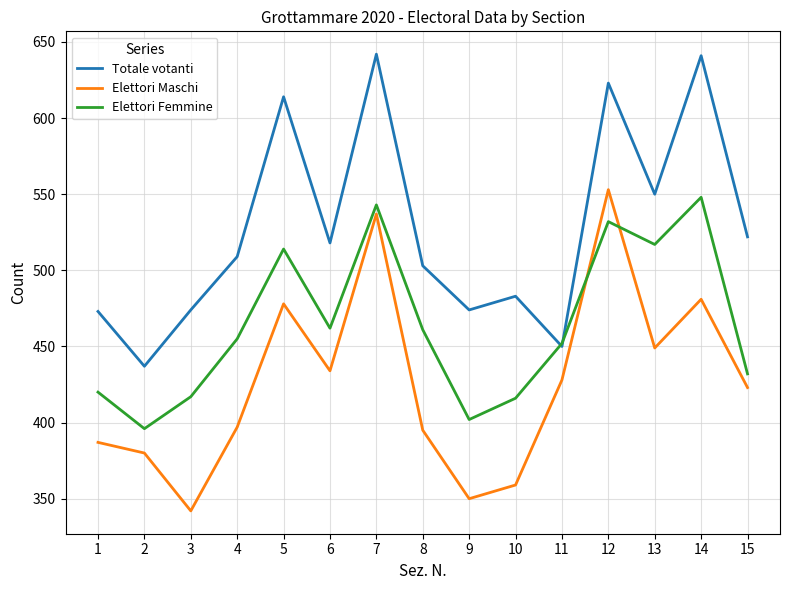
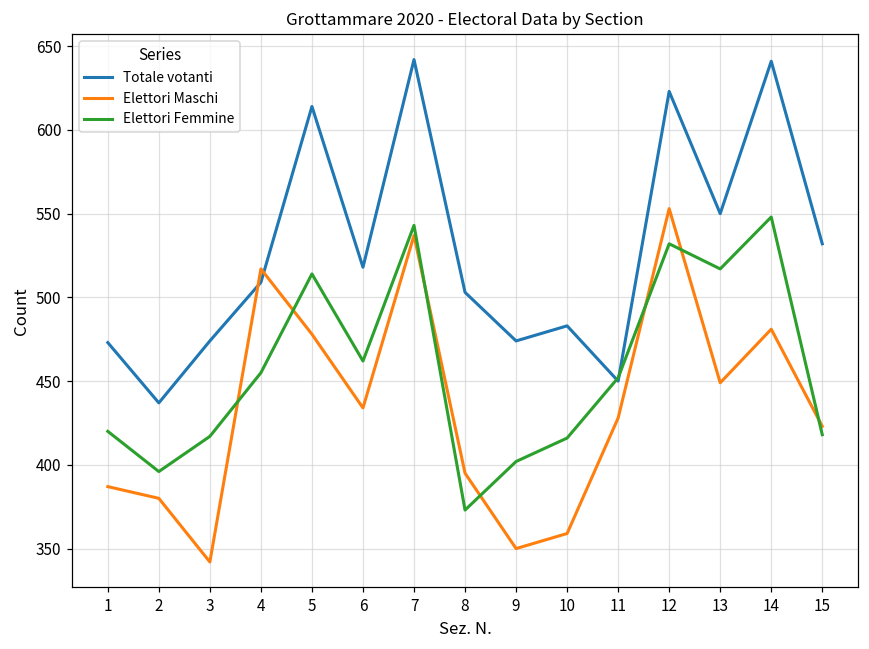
  {
    "Totale votanti": {
      "1": 473,
      "2": 437,
      "3": 474,
      "4": 509,
      "5": 614,
      "6": 518,
      "7": 642,
      "8": 503,
      "9": 474,
      "10": 483,
      "11": 450,
      "12": 623,
      "13": 550,
      "14": 641,
-     "15": 522
+     "15": 532
    },
    "Elettori Maschi": {
      "1": 387,
      "2": 380,
      "3": 342,
-     "4": 397,
+     "4": 517,
      "5": 478,
      "6": 434,
      "7": 537,
      "8": 395,
      "9": 350,
      "10": 359,
      "11": 428,
      "12": 553,
      "13": 449,
      "14": 481,
      "15": 423
    },
    "Elettori Femmine": {
      "1": 420,
      "2": 396,
      "3": 417,
      "4": 455,
      "5": 514,
      "6": 462,
      "7": 543,
-     "8": 461,
+     "8": 373,
      "9": 402,
      "10": 416,
      "11": 452,
      "12": 532,
      "13": 517,
      "14": 548,
-     "15": 432
+     "15": 418
    }
  }
